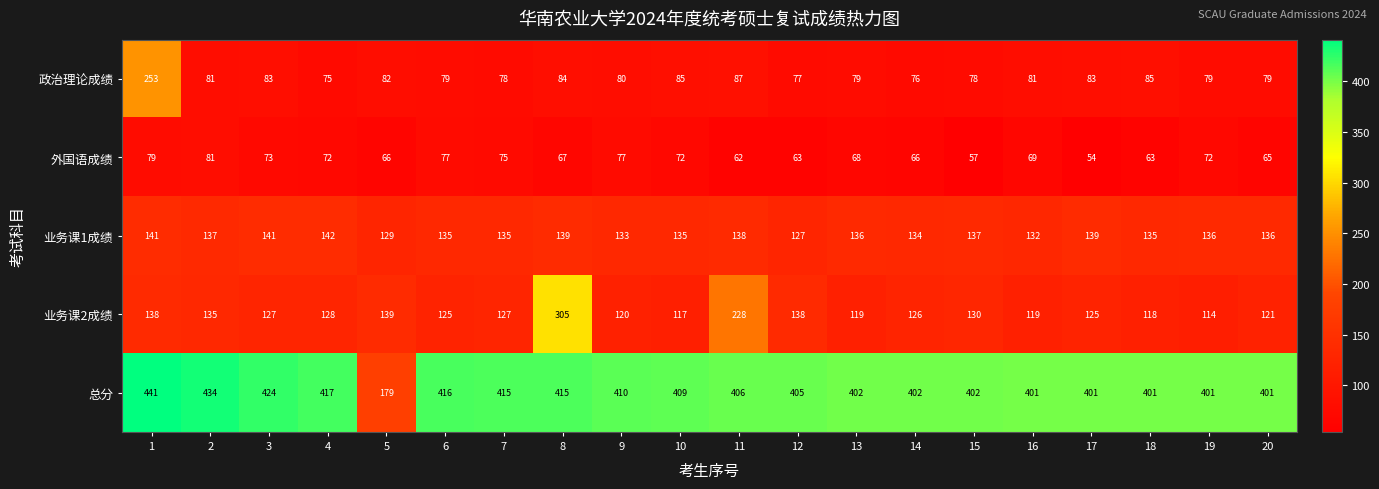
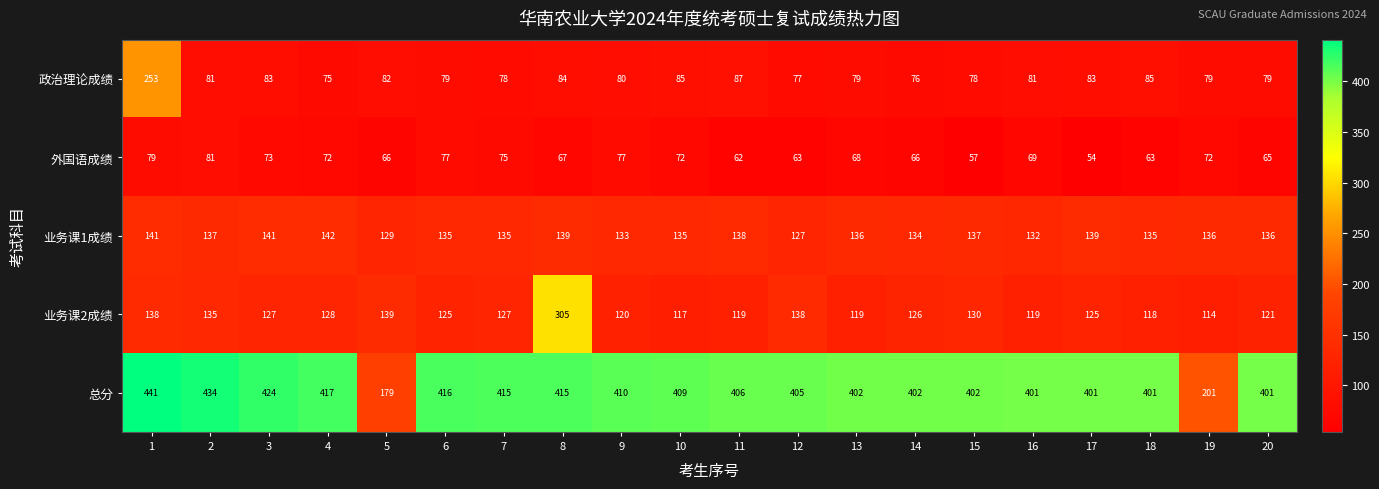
  {
    "政治理论成绩": {
      "1": 253,
      "2": 81,
      "3": 83,
      "4": 75,
      "5": 82,
      "6": 79,
      "7": 78,
      "8": 84,
      "9": 80,
      "10": 85,
      "11": 87,
      "12": 77,
      "13": 79,
      "14": 76,
      "15": 78,
      "16": 81,
      "17": 83,
      "18": 85,
      "19": 79,
      "20": 79
    },
    "外国语成绩": {
      "1": 79,
      "2": 81,
      "3": 73,
      "4": 72,
      "5": 66,
      "6": 77,
      "7": 75,
      "8": 67,
      "9": 77,
      "10": 72,
      "11": 62,
      "12": 63,
      "13": 68,
      "14": 66,
      "15": 57,
      "16": 69,
      "17": 54,
      "18": 63,
      "19": 72,
      "20": 65
    },
    "业务课1成绩": {
      "1": 141,
      "2": 137,
      "3": 141,
      "4": 142,
      "5": 129,
      "6": 135,
      "7": 135,
      "8": 139,
      "9": 133,
      "10": 135,
      "11": 138,
      "12": 127,
      "13": 136,
      "14": 134,
      "15": 137,
      "16": 132,
      "17": 139,
      "18": 135,
      "19": 136,
      "20": 136
    },
    "业务课2成绩": {
      "1": 138,
      "2": 135,
      "3": 127,
      "4": 128,
      "5": 139,
      "6": 125,
      "7": 127,
      "8": 305,
      "9": 120,
      "10": 117,
-     "11": 228,
+     "11": 119,
      "12": 138,
      "13": 119,
      "14": 126,
      "15": 130,
      "16": 119,
      "17": 125,
      "18": 118,
      "19": 114,
      "20": 121
    },
    "总分": {
      "1": 441,
      "2": 434,
      "3": 424,
      "4": 417,
      "5": 179,
      "6": 416,
      "7": 415,
      "8": 415,
      "9": 410,
      "10": 409,
      "11": 406,
      "12": 405,
      "13": 402,
      "14": 402,
      "15": 402,
      "16": 401,
      "17": 401,
      "18": 401,
-     "19": 401,
+     "19": 201,
      "20": 401
    }
  }
